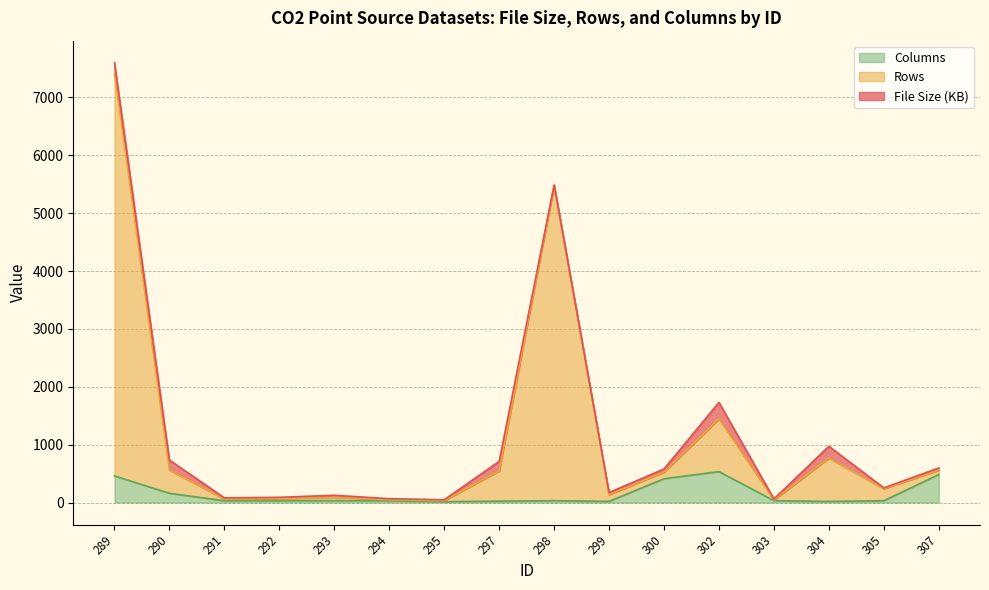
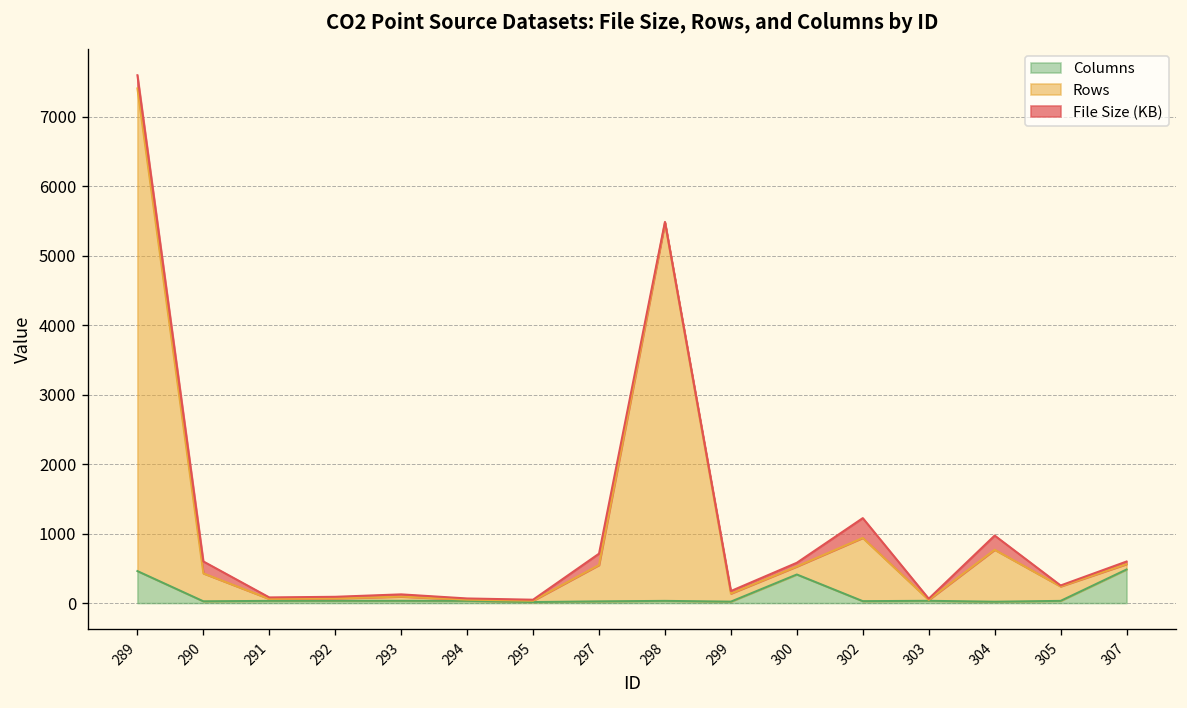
  {
    "Columns": {
      "289": 500,
-     "290": 200,
+     "290": 0,
      "293": 0,
      "297": 0,
      "298": 0,
      "299": 0,
      "300": 400,
-     "302": 500,
+     "302": 0,
      "304": 0,
      "305": 0,
      "307": 500
    },
    "Rows": {
      "289": 7000,
      "290": 400,
      "297": 500,
      "300": 100,
      "302": 900,
      "304": 700
    },
    "File Size (KB)": {
      "289": 200,
      "290": 200,
      "297": 200,
      "300": 100,
      "302": 300,
      "304": 200
    }
  }
